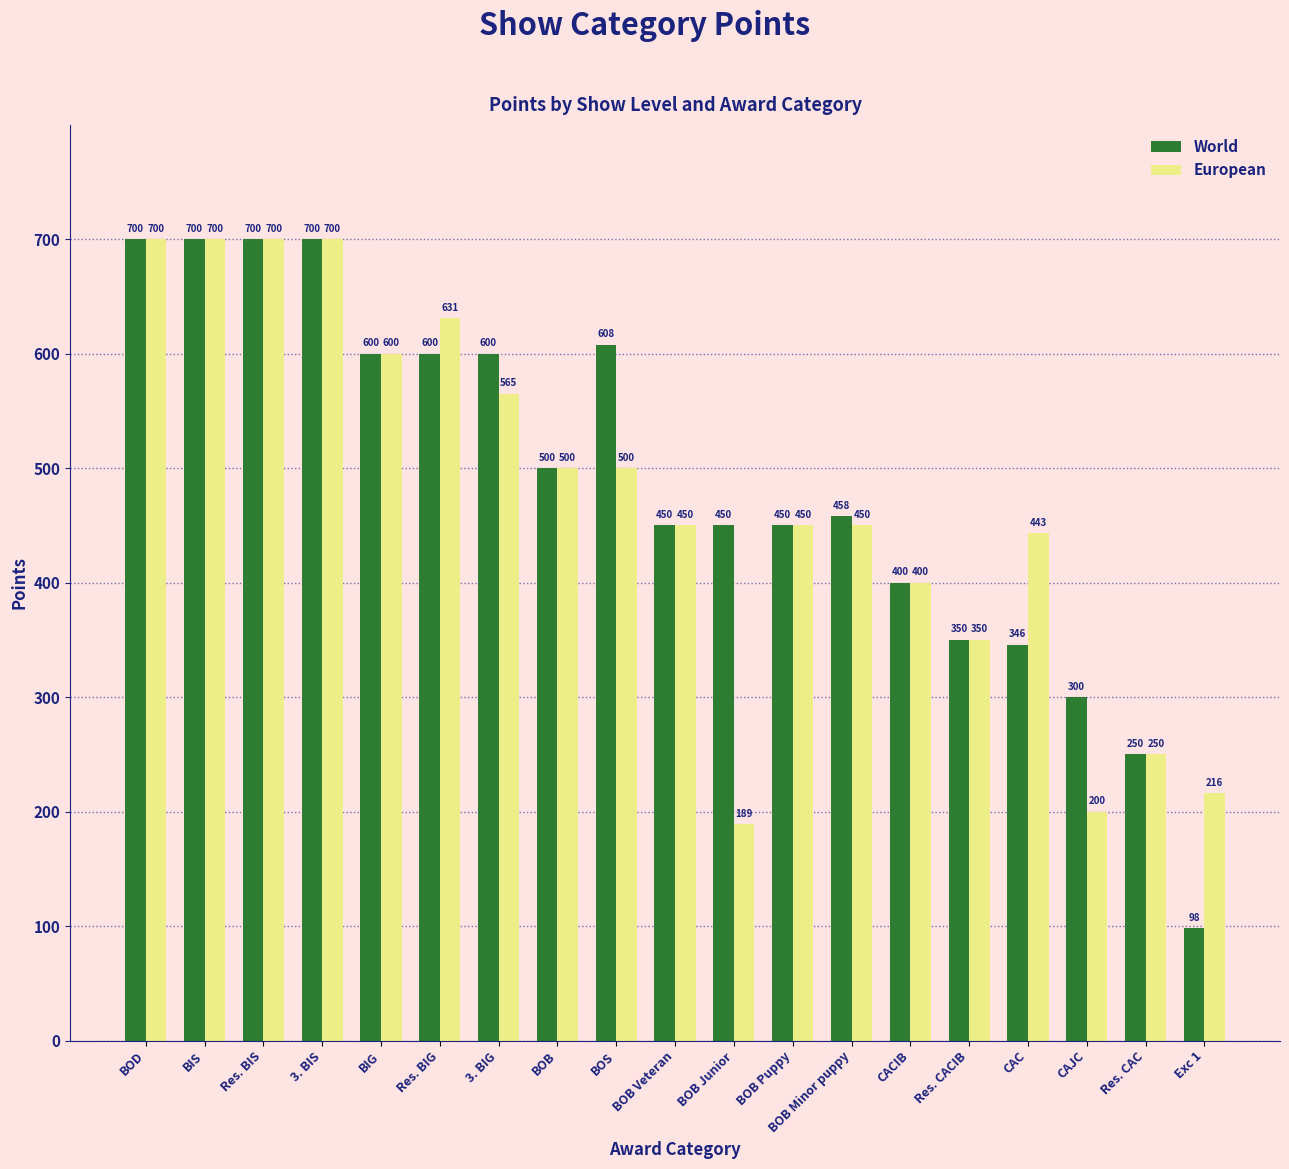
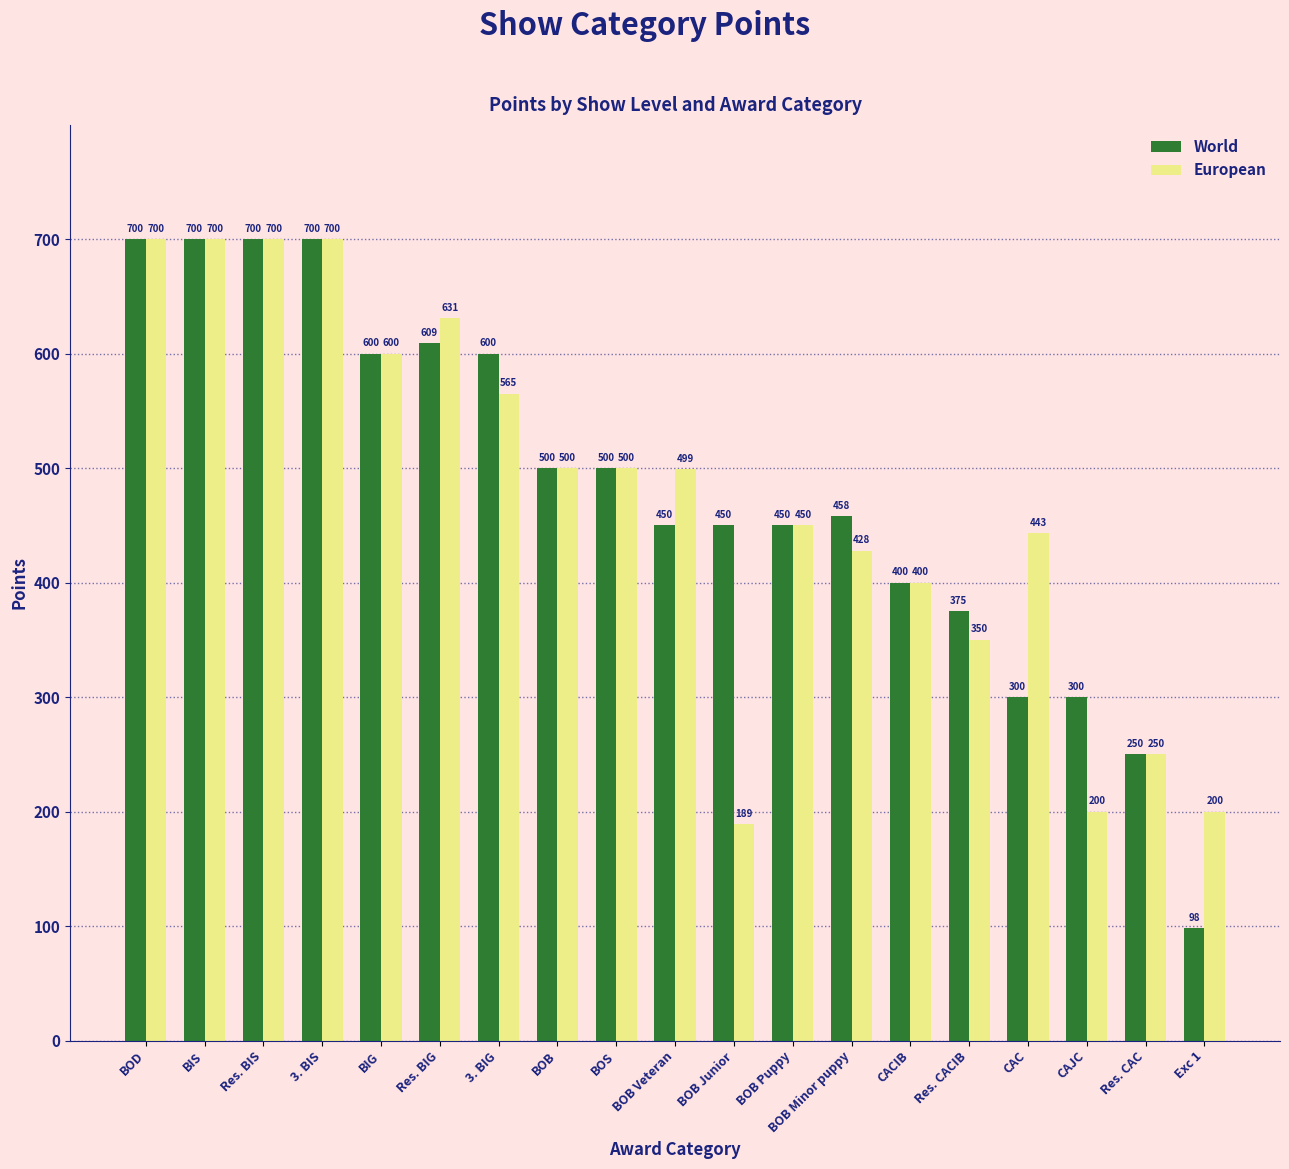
  {
    "World": {
      "BOD": 700,
      "BIS": 700,
      "Res. BIS": 700,
      "3. BIS": 700,
      "BIG": 600,
-     "Res. BIG": 600,
+     "Res. BIG": 609,
      "3. BIG": 600,
      "BOB": 500,
-     "BOS": 608,
+     "BOS": 500,
      "BOB Veteran": 450,
      "BOB Junior": 450,
      "BOB Puppy": 450,
      "BOB Minor puppy": 458,
      "CACIB": 400,
-     "Res. CACIB": 350,
-     "CAC": 346,
+     "Res. CACIB": 375,
+     "CAC": 300,
      "CAJC": 300,
      "Res. CAC": 250,
      "Exc 1": 98
    },
    "European": {
      "BOD": 700,
      "BIS": 700,
      "Res. BIS": 700,
      "3. BIS": 700,
      "BIG": 600,
      "Res. BIG": 631,
      "3. BIG": 565,
      "BOB": 500,
      "BOS": 500,
-     "BOB Veteran": 450,
+     "BOB Veteran": 499,
      "BOB Junior": 189,
      "BOB Puppy": 450,
-     "BOB Minor puppy": 450,
+     "BOB Minor puppy": 428,
      "CACIB": 400,
      "Res. CACIB": 350,
      "CAC": 443,
      "CAJC": 200,
      "Res. CAC": 250,
-     "Exc 1": 216
+     "Exc 1": 200
    }
  }
